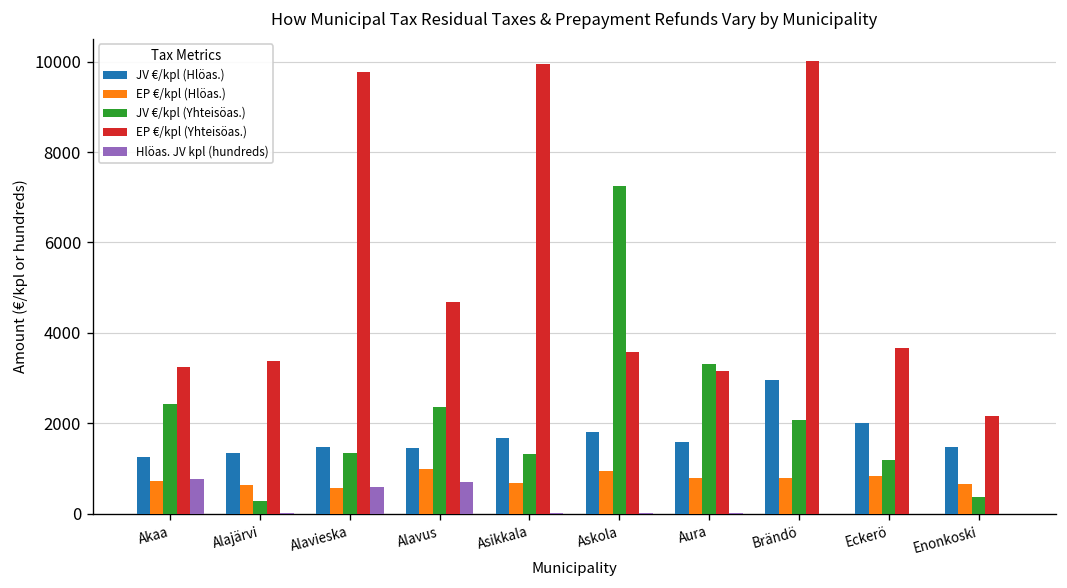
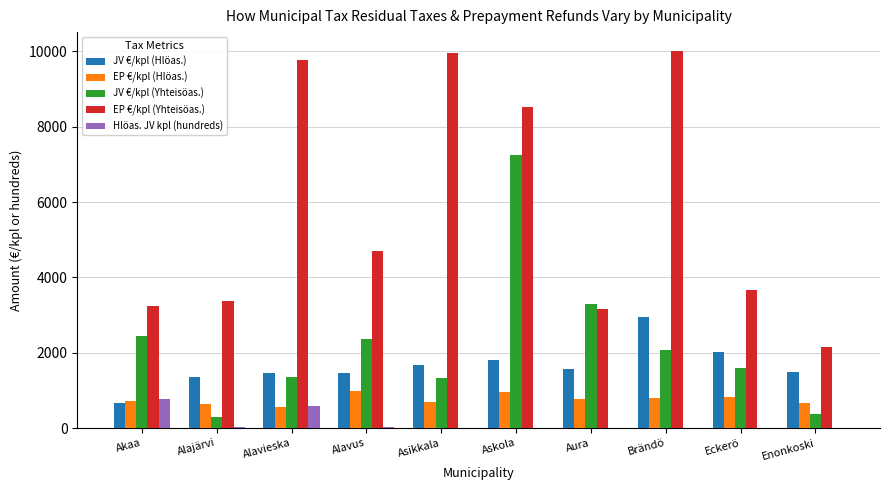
  {
    "JV €/kpl (Hlöas.)": {
-     "Akaa": 1300,
+     "Akaa": 700,
      "Alajärvi": 1300,
      "Alavieska": 1500,
      "Alavus": 1500,
      "Asikkala": 1700,
      "Askola": 1800,
      "Aura": 1600,
      "Brändö": 2900,
      "Eckerö": 2000,
      "Enonkoski": 1500
    },
    "EP €/kpl (Hlöas.)": {
      "Akaa": 700,
      "Alajärvi": 600,
      "Alavieska": 600,
      "Alavus": 1000,
      "Asikkala": 700,
      "Askola": 900,
      "Aura": 800,
      "Brändö": 800,
      "Eckerö": 800,
      "Enonkoski": 700
    },
    "JV €/kpl (Yhteisöas.)": {
      "Akaa": 2400,
      "Alajärvi": 300,
      "Alavieska": 1300,
      "Alavus": 2400,
      "Asikkala": 1300,
      "Askola": 7200,
      "Aura": 3300,
      "Brändö": 2100,
-     "Eckerö": 1200,
+     "Eckerö": 1600,
      "Enonkoski": 400
    },
    "EP €/kpl (Yhteisöas.)": {
      "Akaa": 3200,
      "Alajärvi": 3400,
      "Alavieska": 9800,
      "Alavus": 4700,
      "Asikkala": 9900,
-     "Askola": 3600,
+     "Askola": 8500,
      "Aura": 3200,
      "Brändö": 10000,
      "Eckerö": 3700,
      "Enonkoski": 2200
    },
    "Hlöas. JV kpl (hundreds)": {
      "Akaa": 800,
      "Alavieska": 600,
-     "Alavus": 700
+     "Alavus": 0
    }
  }
